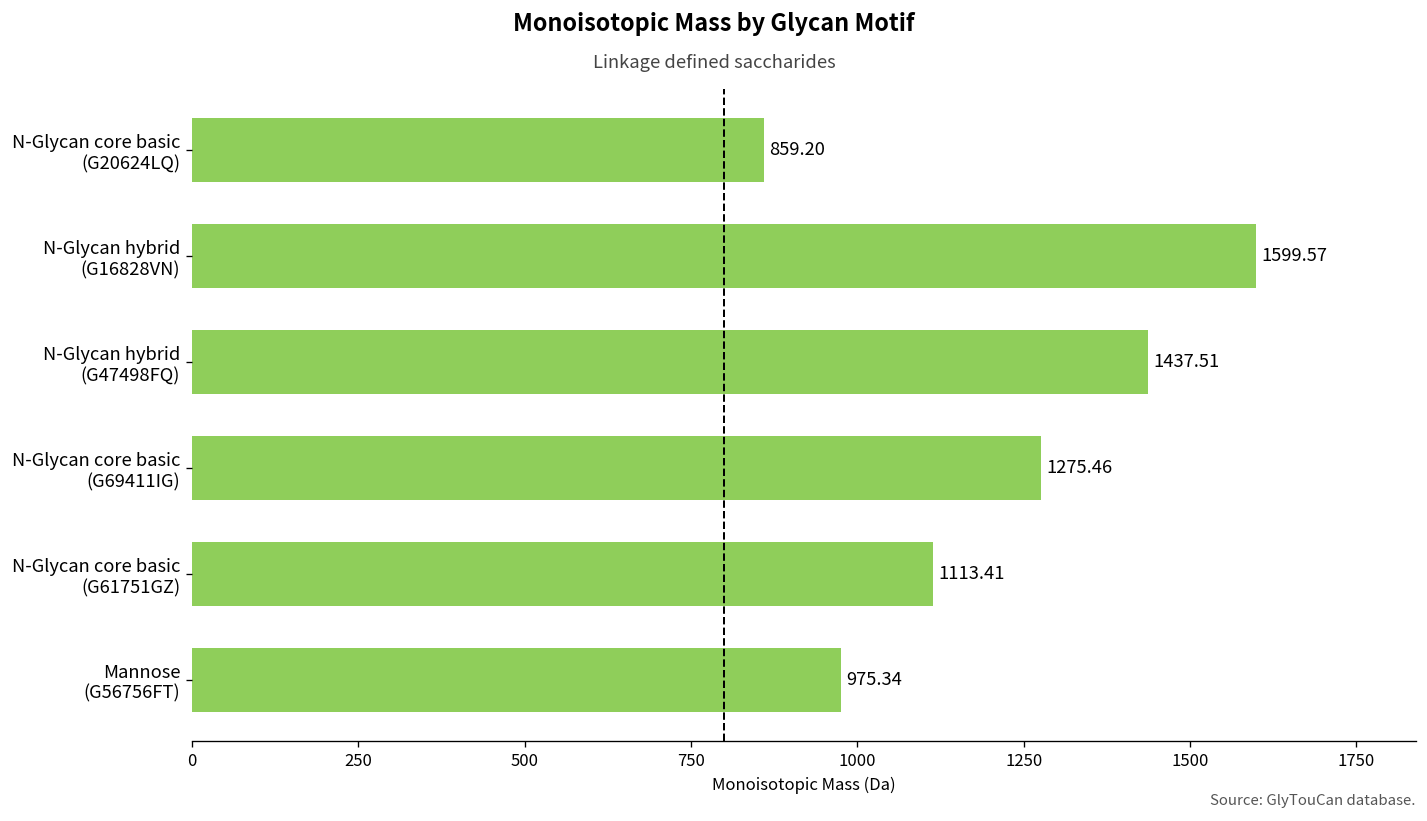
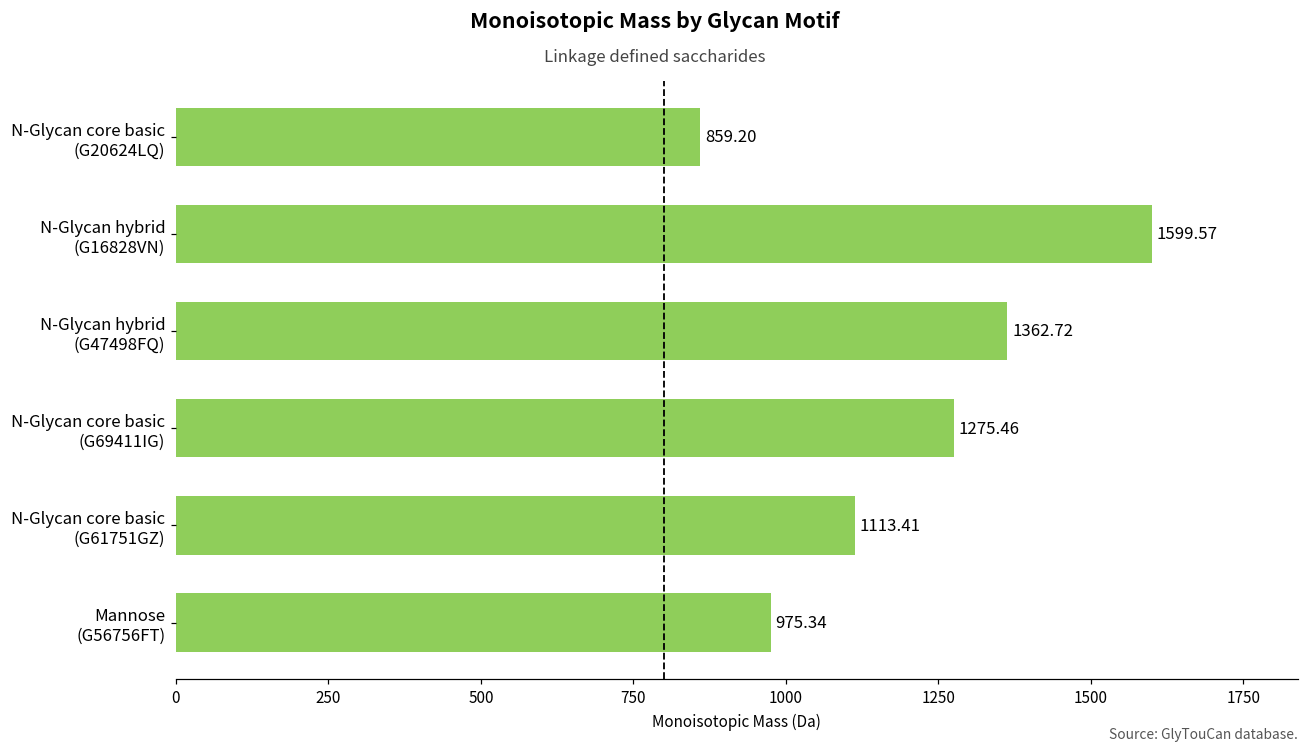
  {
    "N-Glycan core basic (G20624LQ)": 859.20,
    "N-Glycan hybrid (G16828VN)": 1599.57,
-   "N-Glycan hybrid (G47498FQ)": 1437.51,
+   "N-Glycan hybrid (G47498FQ)": 1362.72,
    "N-Glycan core basic (G69411IG)": 1275.46,
    "N-Glycan core basic (G61751GZ)": 1113.41,
    "Mannose (G56756FT)": 975.34
  }
